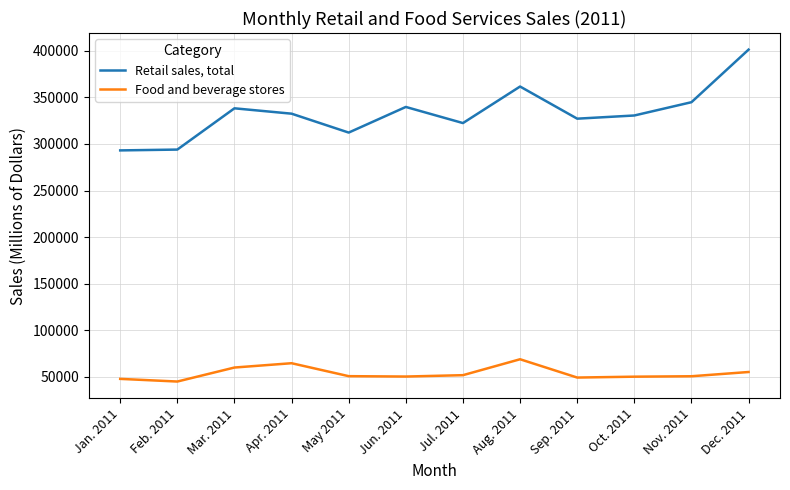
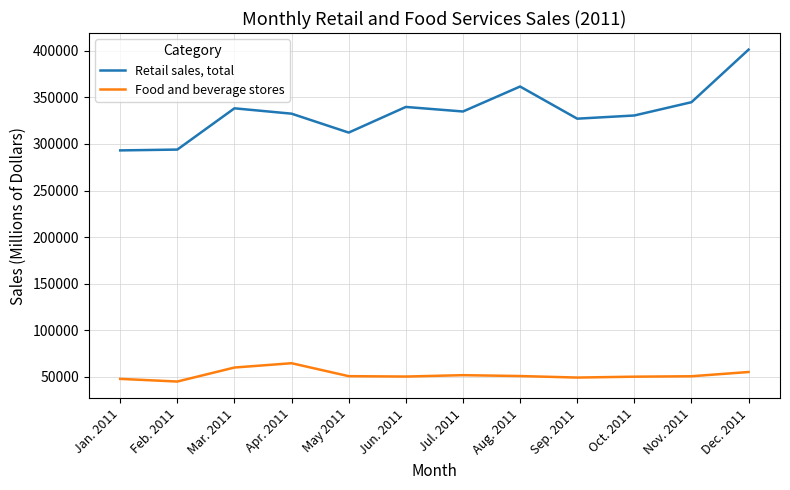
  {
    "Retail sales, total": {
      "Jan. 2011": 290000,
      "Feb. 2011": 290000,
      "Mar. 2011": 340000,
      "Apr. 2011": 330000,
      "May 2011": 310000,
      "Jun. 2011": 340000,
-     "Jul. 2011": 320000,
+     "Jul. 2011": 330000,
      "Aug. 2011": 360000,
      "Sep. 2011": 330000,
      "Oct. 2011": 330000,
      "Nov. 2011": 340000,
      "Dec. 2011": 400000
    },
    "Food and beverage stores": {
      "Jan. 2011": 50000,
      "Feb. 2011": 40000,
      "Mar. 2011": 60000,
      "Apr. 2011": 60000,
      "May 2011": 50000,
      "Jun. 2011": 50000,
      "Jul. 2011": 50000,
-     "Aug. 2011": 70000,
+     "Aug. 2011": 50000,
      "Sep. 2011": 50000,
      "Oct. 2011": 50000,
      "Nov. 2011": 50000,
      "Dec. 2011": 60000
    }
  }
